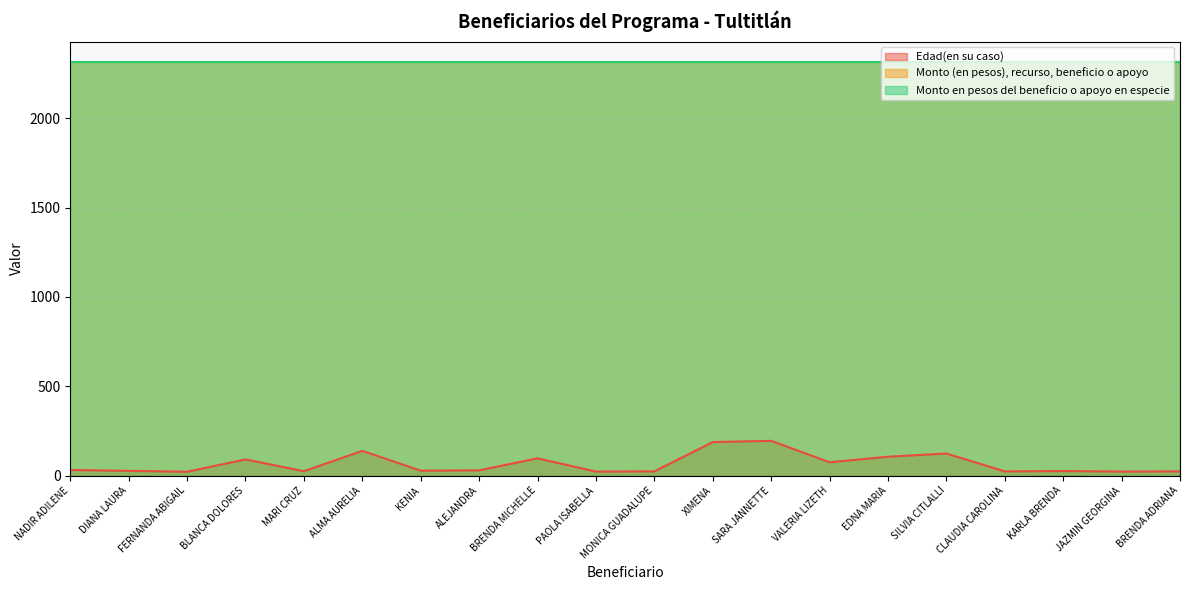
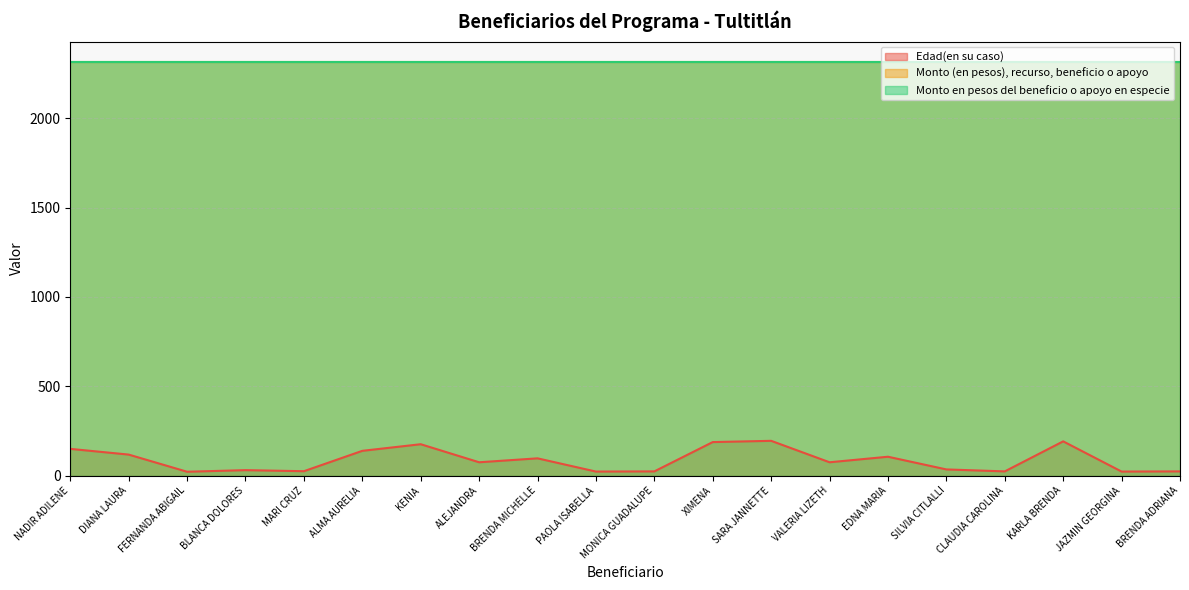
  {
    "Edad(en su caso)": {
-     "NADIR ADILENE": 30,
-     "DIANA LAURA": 30,
+     "NADIR ADILENE": 150,
+     "DIANA LAURA": 120,
      "FERNANDA ABIGAIL": 20,
-     "BLANCA DOLORES": 90,
+     "BLANCA DOLORES": 30,
      "MARI CRUZ": 30,
      "ALMA AURELIA": 140,
-     "KENIA": 30,
-     "ALEJANDRA": 30,
+     "KENIA": 180,
+     "ALEJANDRA": 80,
      "BRENDA MICHELLE": 100,
      "PAOLA ISABELLA": 20,
      "MONICA GUADALUPE": 20,
      "XIMENA": 190,
      "SARA JANNETTE": 200,
      "VALERIA LIZETH": 80,
      "EDNA MARIA": 110,
-     "SILVIA CITLALLI": 120,
+     "SILVIA CITLALLI": 40,
      "CLAUDIA CAROLINA": 20,
-     "KARLA BRENDA": 30,
+     "KARLA BRENDA": 190,
      "JAZMIN GEORGINA": 20,
      "BRENDA ADRIANA": 20
    },
    "Monto en pesos del beneficio o apoyo en especie": {
      "NADIR ADILENE": 2310,
      "DIANA LAURA": 2310,
      "FERNANDA ABIGAIL": 2310,
      "BLANCA DOLORES": 2310,
      "MARI CRUZ": 2310,
      "ALMA AURELIA": 2310,
      "KENIA": 2310,
      "ALEJANDRA": 2310,
      "BRENDA MICHELLE": 2310,
      "PAOLA ISABELLA": 2310,
      "MONICA GUADALUPE": 2310,
      "XIMENA": 2310,
      "SARA JANNETTE": 2310,
      "VALERIA LIZETH": 2310,
      "BRENDA ADRIANA": 2310
    }
  }
